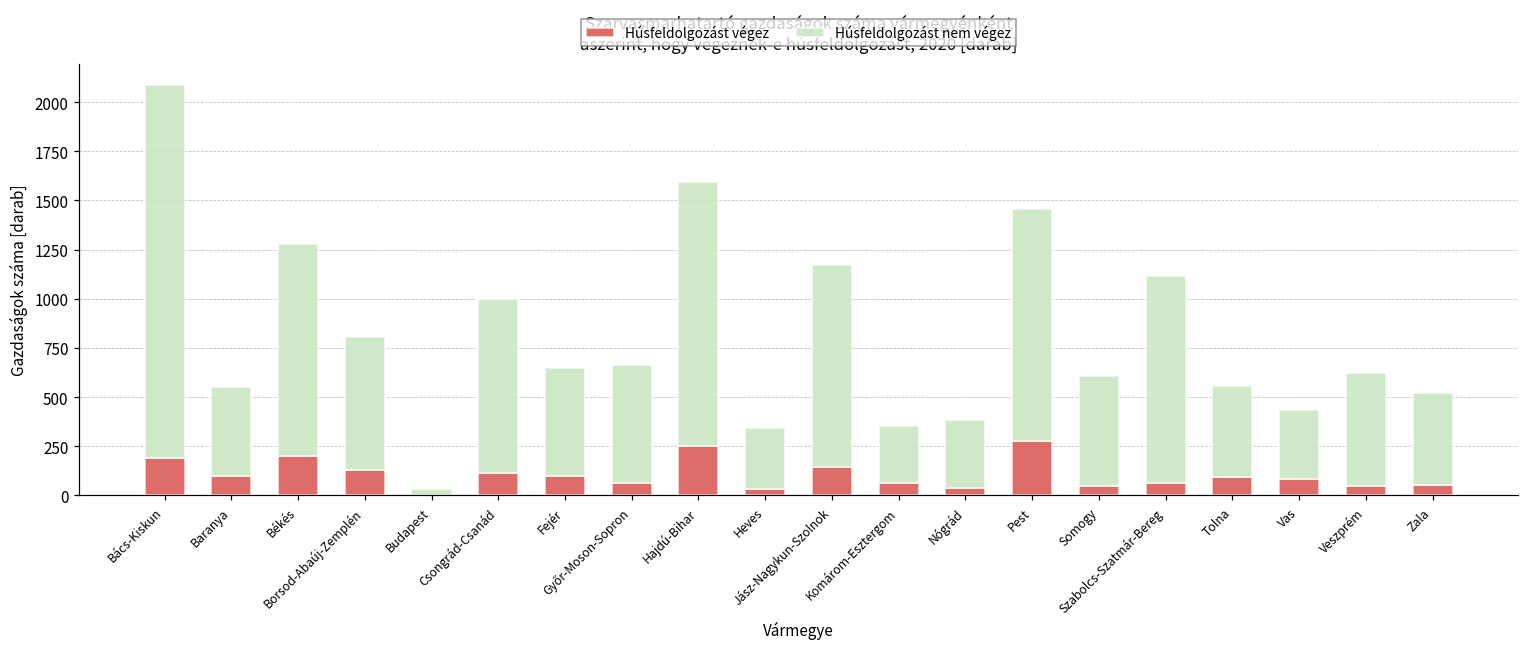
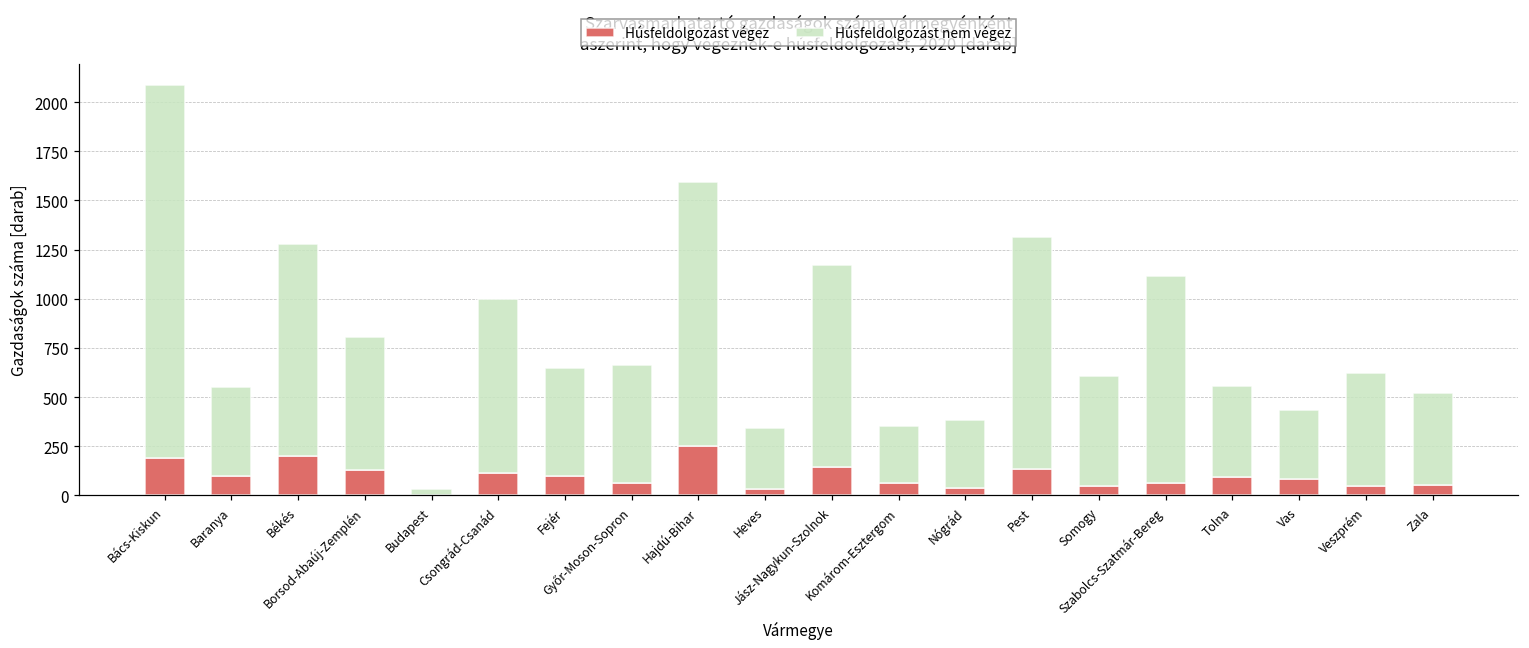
  {
    "Húsfeldolgozást végez": {
      "Bács-Kiskun": 190,
      "Baranya": 100,
      "Békés": 200,
      "Borsod-Abaúj-Zemplén": 130,
      "Csongrád-Csanád": 120,
      "Fejér": 100,
      "Győr-Moson-Sopron": 60,
      "Hajdú-Bihar": 250,
      "Heves": 30,
      "Jász-Nagykun-Szolnok": 140,
      "Komárom-Esztergom": 60,
      "Nógrád": 40,
-     "Pest": 270,
+     "Pest": 130,
      "Somogy": 50,
      "Szabolcs-Szatmár-Bereg": 60,
      "Tolna": 90,
      "Vas": 80,
      "Veszprém": 50,
      "Zala": 50
    },
    "Húsfeldolgozást nem végez": {
      "Bács-Kiskun": 1900,
      "Baranya": 450,
      "Békés": 1080,
      "Borsod-Abaúj-Zemplén": 680,
      "Budapest": 30,
      "Csongrád-Csanád": 890,
      "Fejér": 550,
      "Győr-Moson-Sopron": 600,
      "Hajdú-Bihar": 1340,
      "Heves": 310,
      "Jász-Nagykun-Szolnok": 1030,
      "Komárom-Esztergom": 290,
      "Nógrád": 350,
      "Pest": 1180,
      "Somogy": 560,
      "Szabolcs-Szatmár-Bereg": 1050,
      "Tolna": 460,
      "Vas": 350,
      "Veszprém": 570,
      "Zala": 470
    }
  }
